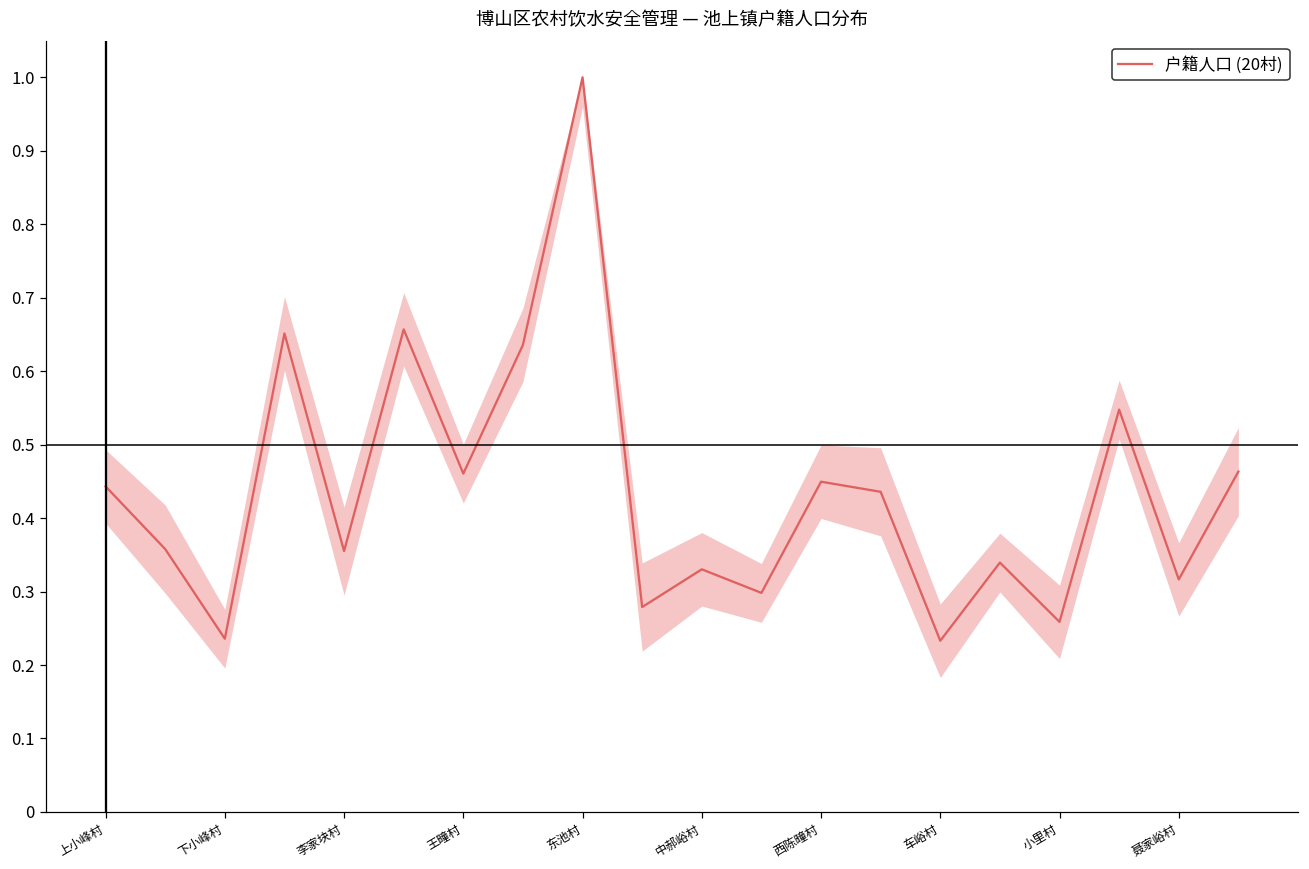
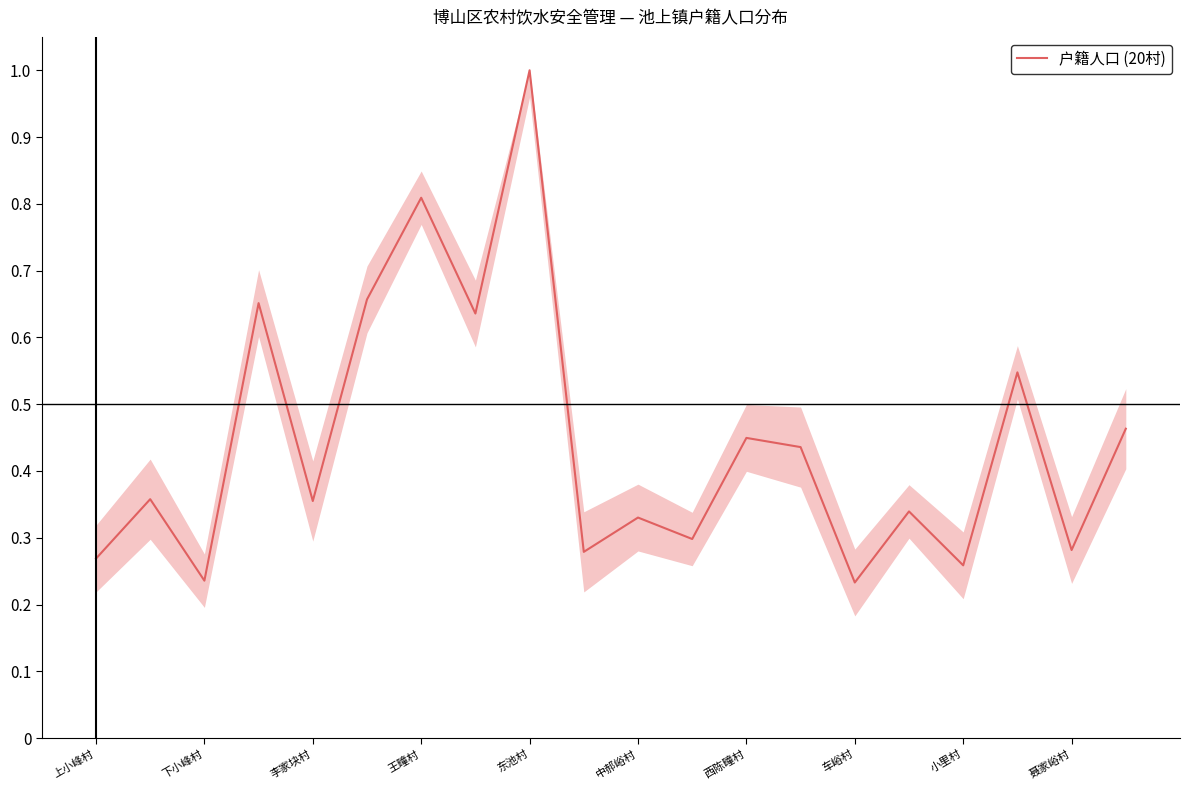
  {
    "户籍人口 (20村)": {
-     "上小峰村": 0.44,
+     "上小峰村": 0.27,
      "下小峰村": 0.24,
      "李家块村": 0.36,
-     "王疃村": 0.46,
+     "王疃村": 0.81,
      "中郝峪村": 0.33,
      "西陈疃村": 0.45,
      "车峪村": 0.23,
      "小里村": 0.26,
-     "聂家峪村": 0.32
+     "聂家峪村": 0.28
    }
  }
